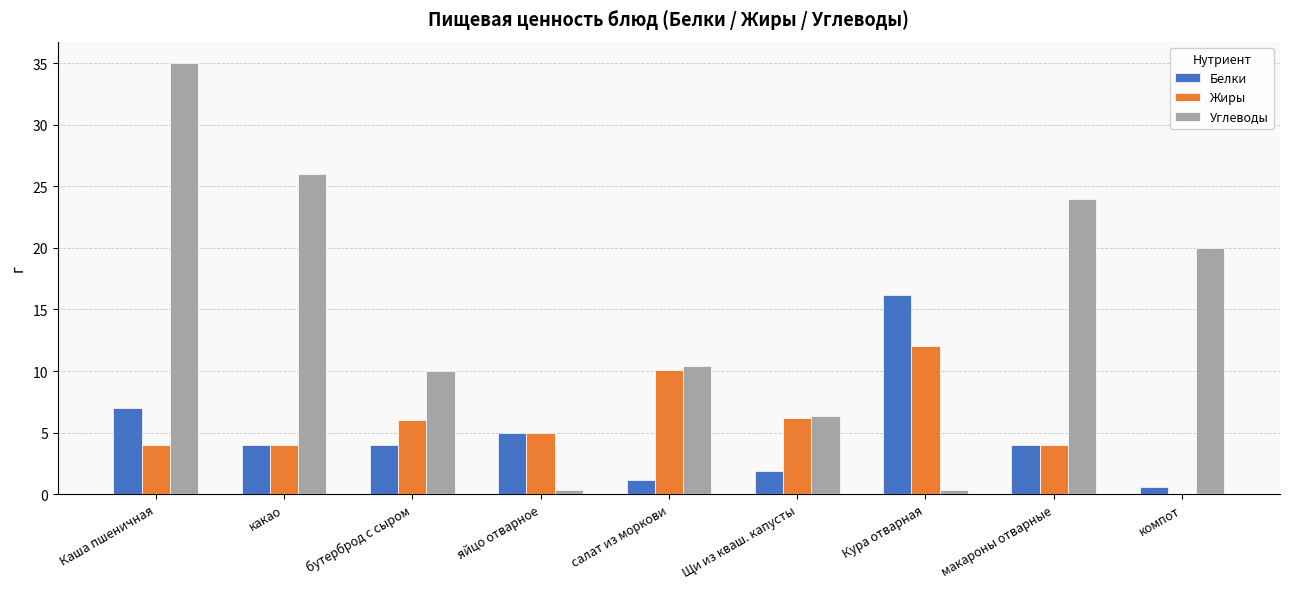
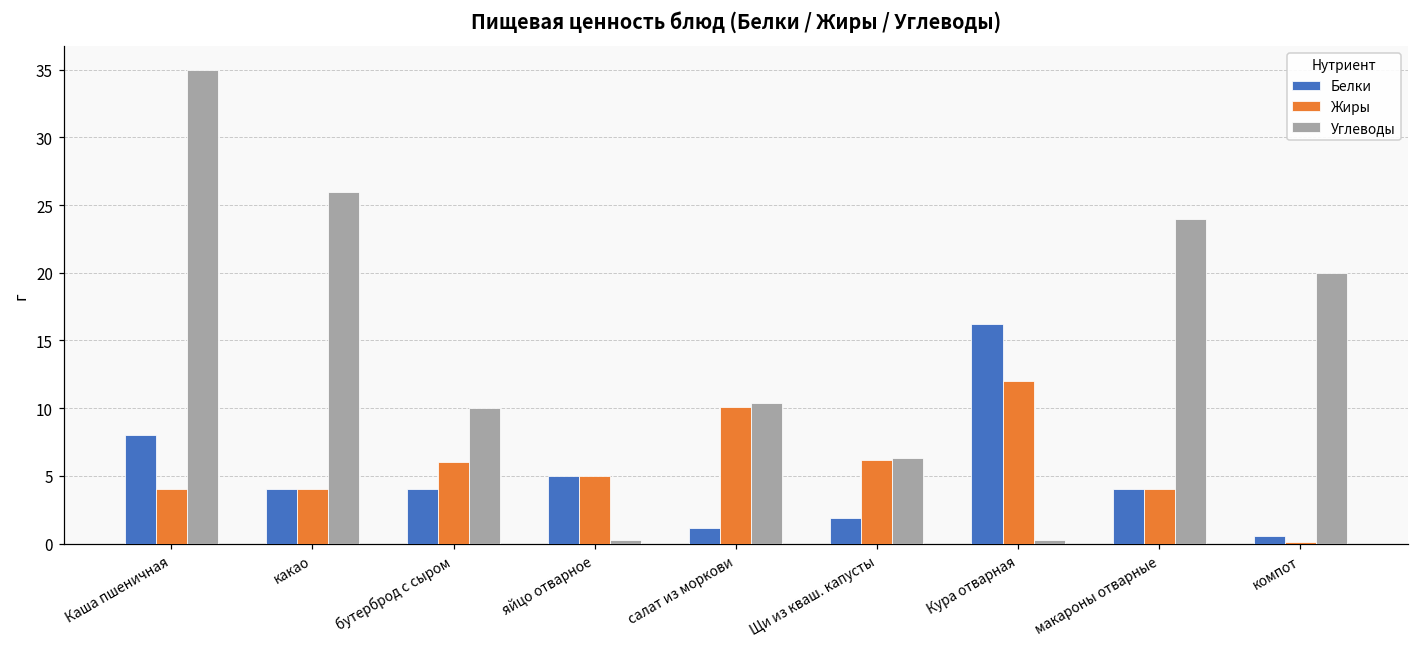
  {
    "Белки": {
-     "Каша пшеничная": 7,
+     "Каша пшеничная": 8,
      "какао": 4,
      "бутерброд с сыром": 4,
      "яйцо отварное": 5,
      "салат из моркови": 1,
      "Щи из кваш. капусты": 2,
      "Кура отварная": 16,
      "макароны отварные": 4,
      "компот": 0.6
    },
    "Жиры": {
      "Каша пшеничная": 4,
      "какао": 4,
      "бутерброд с сыром": 6,
      "яйцо отварное": 5,
      "салат из моркови": 10,
      "Щи из кваш. капусты": 6,
      "Кура отварная": 12,
      "макароны отварные": 4
    },
    "Углеводы": {
      "Каша пшеничная": 35,
      "какао": 26,
      "бутерброд с сыром": 10,
      "яйцо отварное": 0.3,
      "салат из моркови": 10.4,
      "Щи из кваш. капусты": 6.3,
      "Кура отварная": 0.3,
      "макароны отварные": 24,
      "компот": 20
    }
  }
